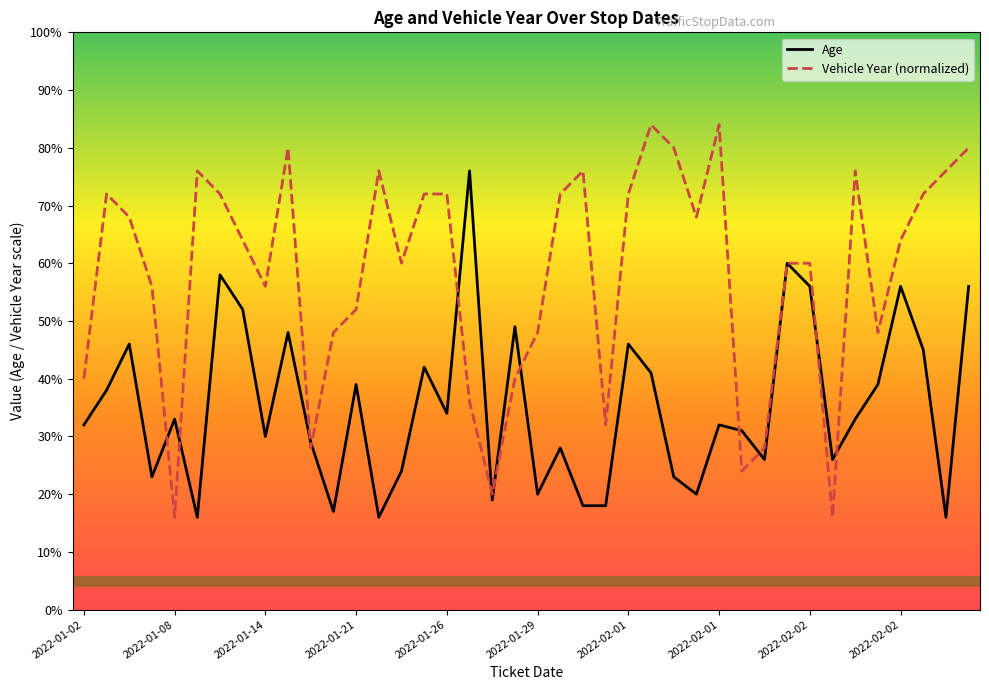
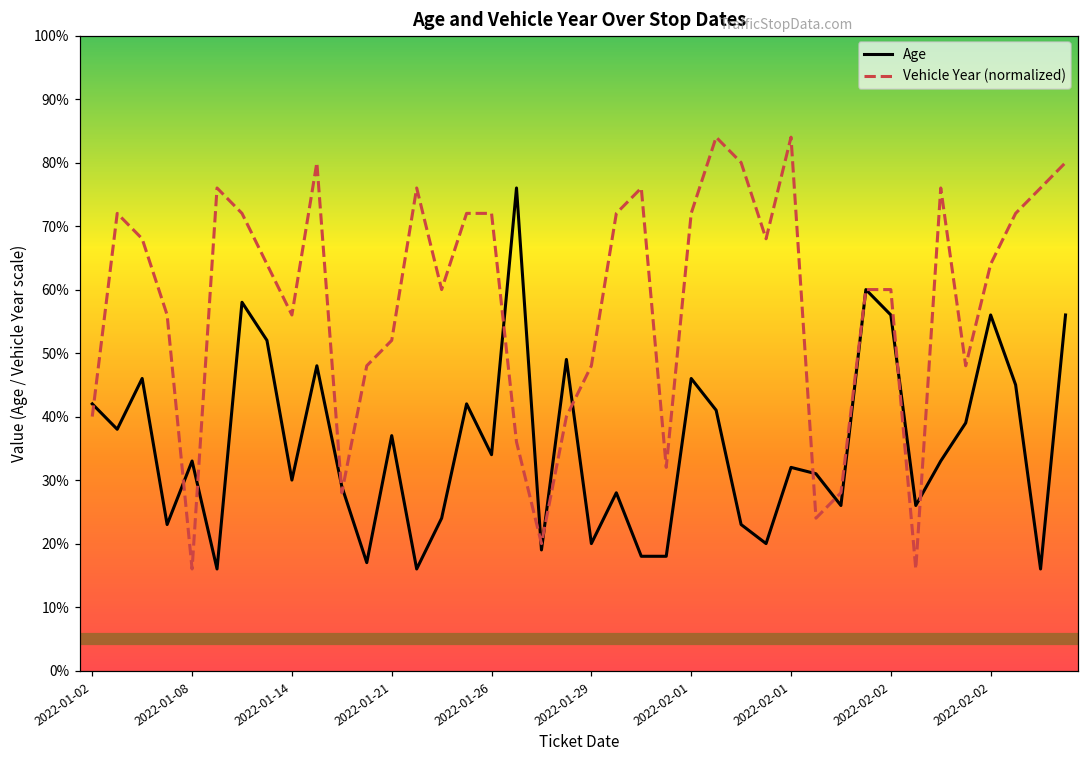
  {
    "Age": {
-     "2022-01-02": "32%",
+     "2022-01-02": "42%",
      "2022-01-08": "33%",
-     "2022-01-21": "39%",
+     "2022-01-21": "37%",
      "2022-01-26": "34%"
    },
    "Vehicle Year (normalized)": {
      "2022-01-02": "40%",
      "2022-01-08": "16%",
      "2022-01-21": "52%",
      "2022-01-26": "72%"
    }
  }
